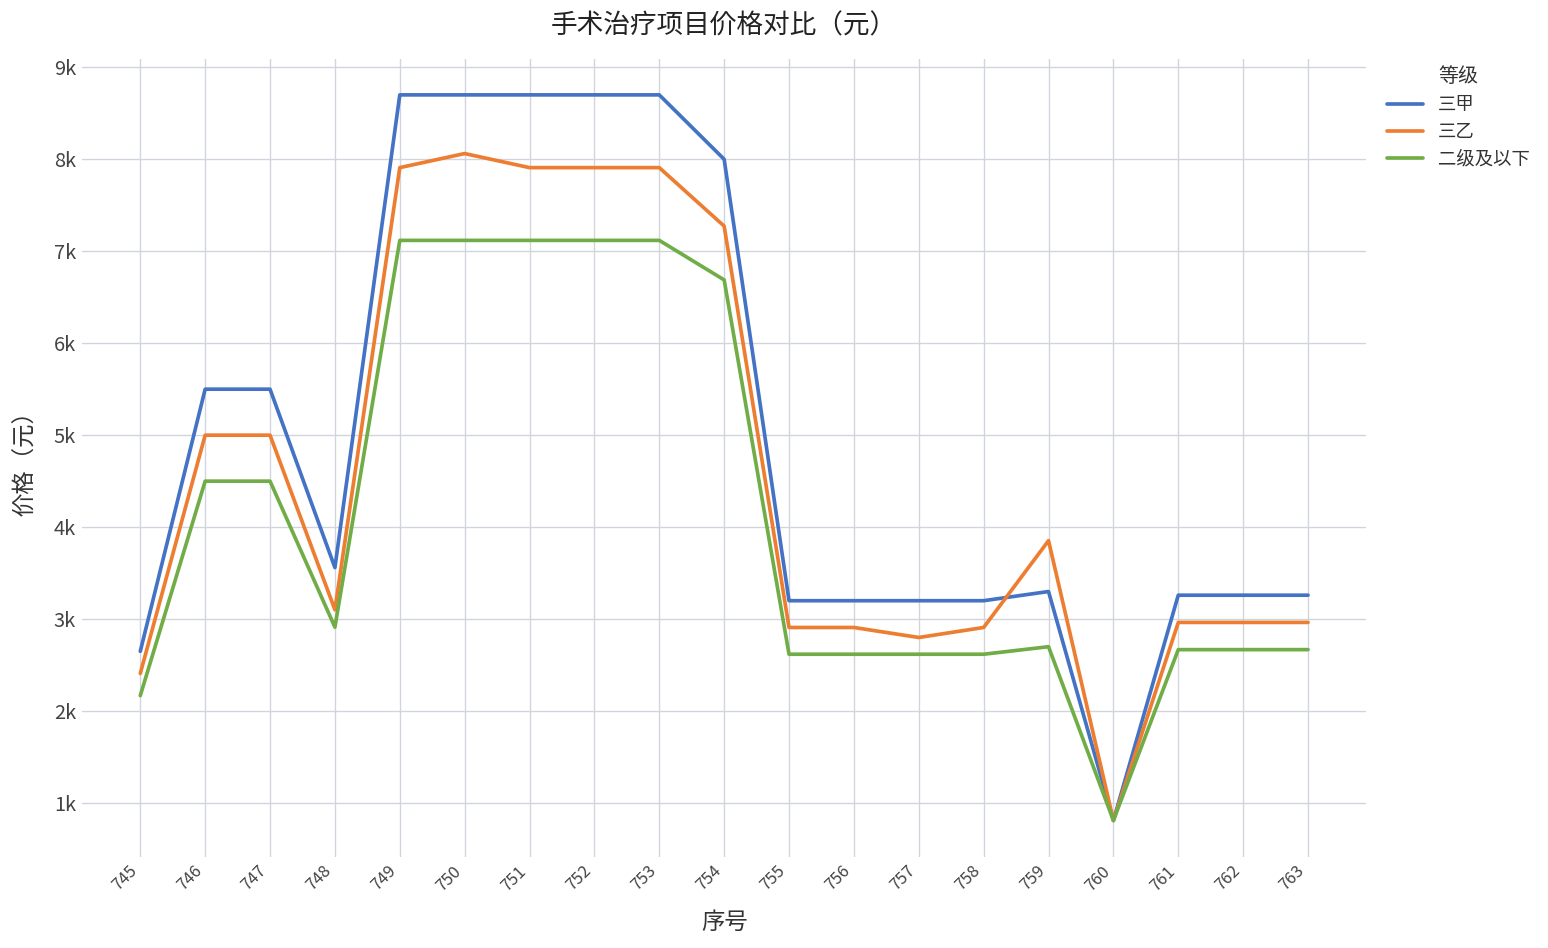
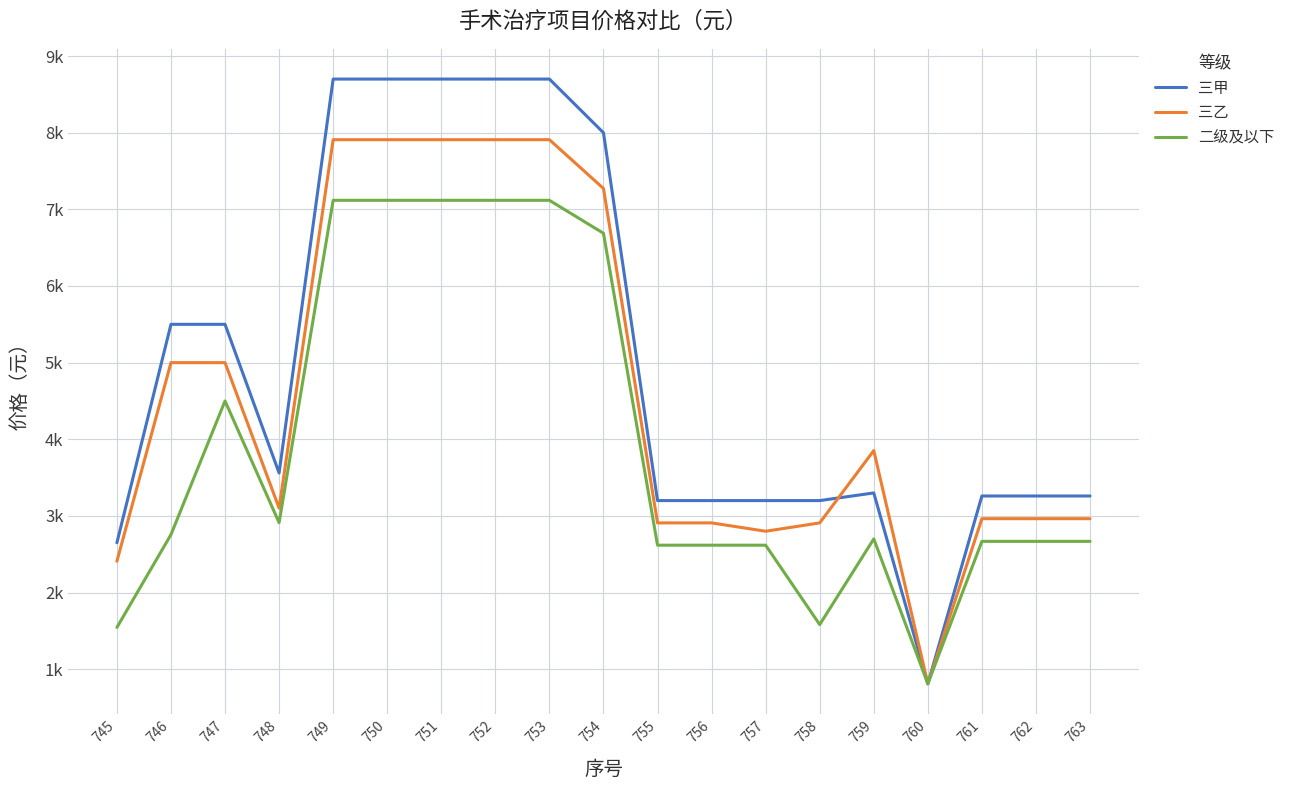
  {
    "三甲": {
      "745": 2700,
      "746": 5500,
      "747": 5500,
      "748": 3600,
      "749": 8700,
      "750": 8700,
      "751": 8700,
      "752": 8700,
      "753": 8700,
      "754": 8000,
      "755": 3200,
      "756": 3200,
      "757": 3200,
      "758": 3200,
      "759": 3300,
      "761": 3300,
      "762": 3300,
      "763": 3300
    },
    "三乙": {
      "745": 2400,
      "746": 5000,
      "747": 5000,
      "748": 3100,
      "749": 7900,
-     "750": 8100,
+     "750": 7900,
      "751": 7900,
      "752": 7900,
      "753": 7900,
      "754": 7300,
      "755": 2900,
      "756": 2900,
      "757": 2800,
      "758": 2900,
      "759": 3900,
      "761": 3000,
      "762": 3000,
      "763": 3000
    },
    "二级及以下": {
-     "745": 2200,
-     "746": 4500,
+     "745": 1500,
+     "746": 2800,
      "747": 4500,
      "748": 2900,
      "749": 7100,
      "750": 7100,
      "751": 7100,
      "752": 7100,
      "753": 7100,
      "754": 6700,
      "755": 2600,
      "756": 2600,
      "757": 2600,
-     "758": 2600,
+     "758": 1600,
      "759": 2700,
      "761": 2700,
      "762": 2700,
      "763": 2700
    }
  }
